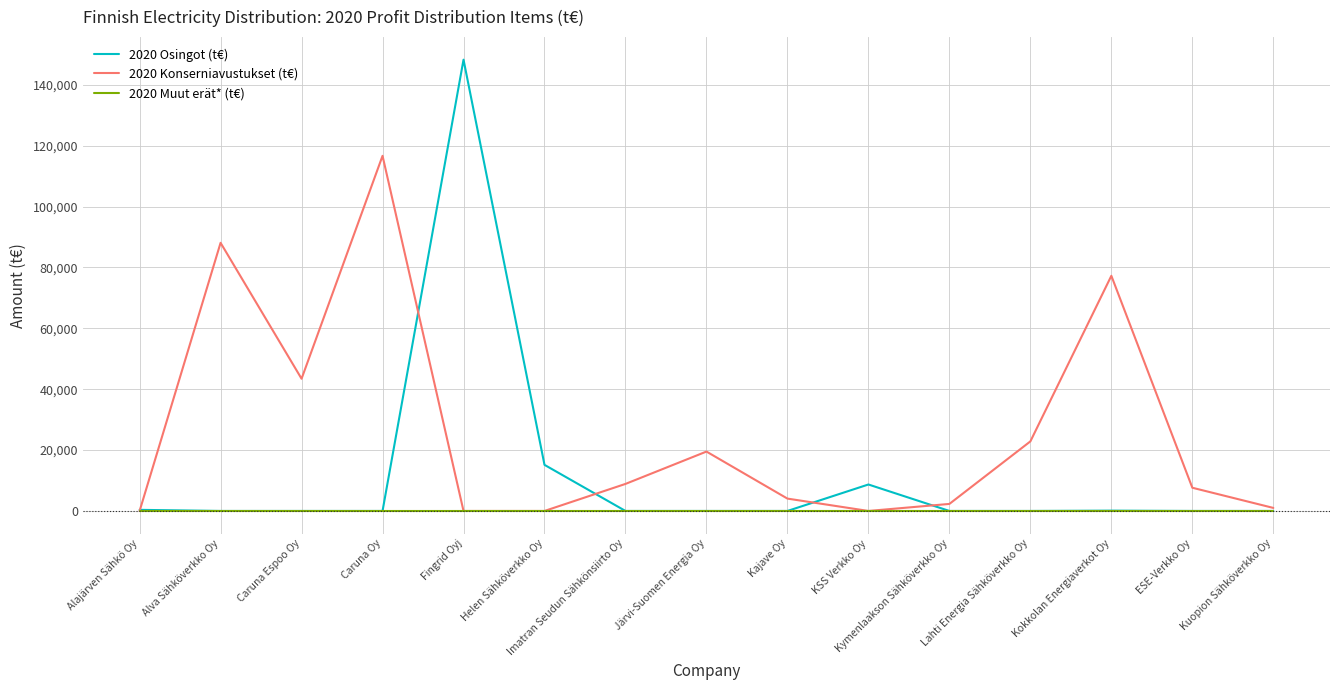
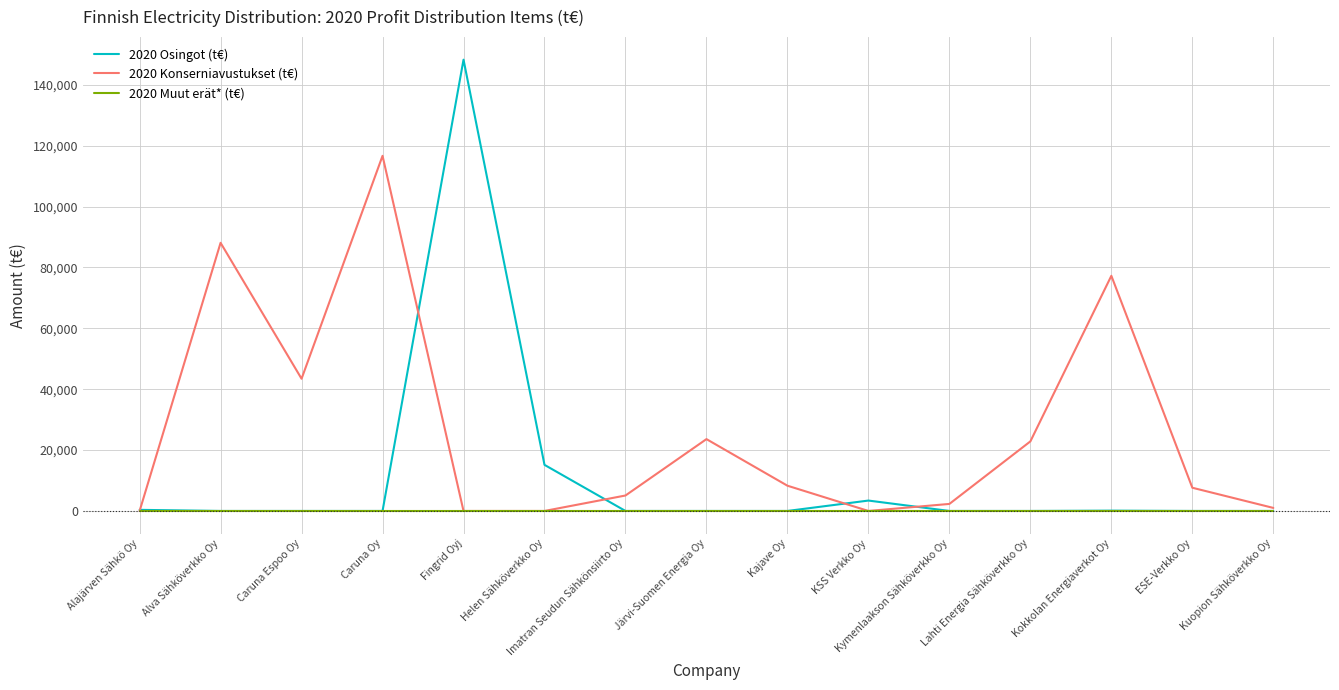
  {
    "2020 Osingot (t€)": {
      "Fingrid Oyj": "148,000",
      "Helen Sähköverkko Oy": "15,000",
-     "KSS Verkko Oy": "9,000"
+     "KSS Verkko Oy": "3,000"
    },
    "2020 Konserniavustukset (t€)": {
      "Alva Sähköverkko Oy": "88,000",
      "Caruna Espoo Oy": "43,000",
      "Caruna Oy": "117,000",
-     "Imatran Seudun Sähkönsiirto Oy": "9,000",
-     "Järvi-Suomen Energia Oy": "20,000",
-     "Kajave Oy": "4,000",
+     "Imatran Seudun Sähkönsiirto Oy": "5,000",
+     "Järvi-Suomen Energia Oy": "24,000",
+     "Kajave Oy": "8,000",
      "Kymenlaakson Sähköverkko Oy": "2,000",
      "Lahti Energia Sähköverkko Oy": "23,000",
      "Kokkolan Energiaverkot Oy": "77,000",
      "ESE-Verkko Oy": "8,000",
      "Kuopion Sähköverkko Oy": "1,000"
    }
  }
